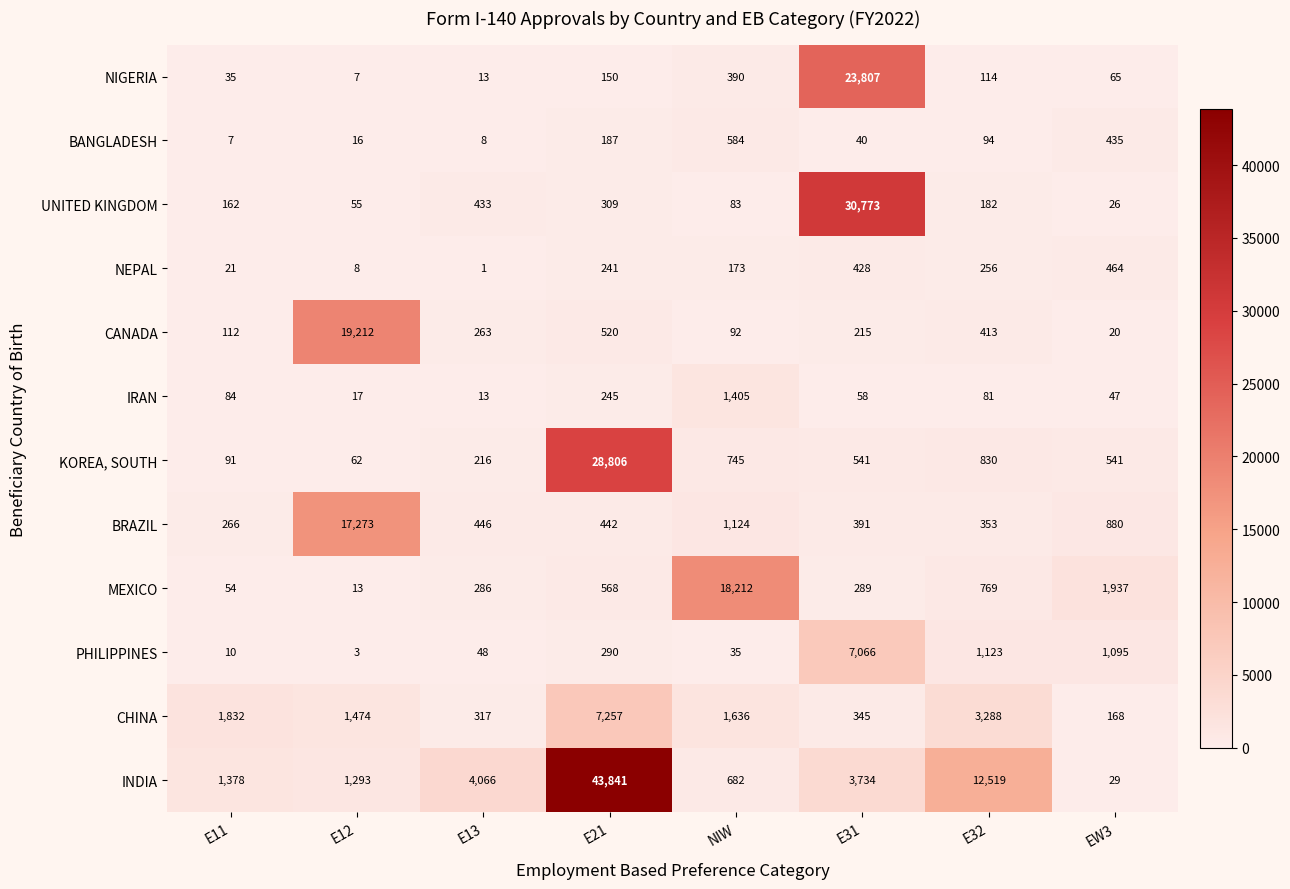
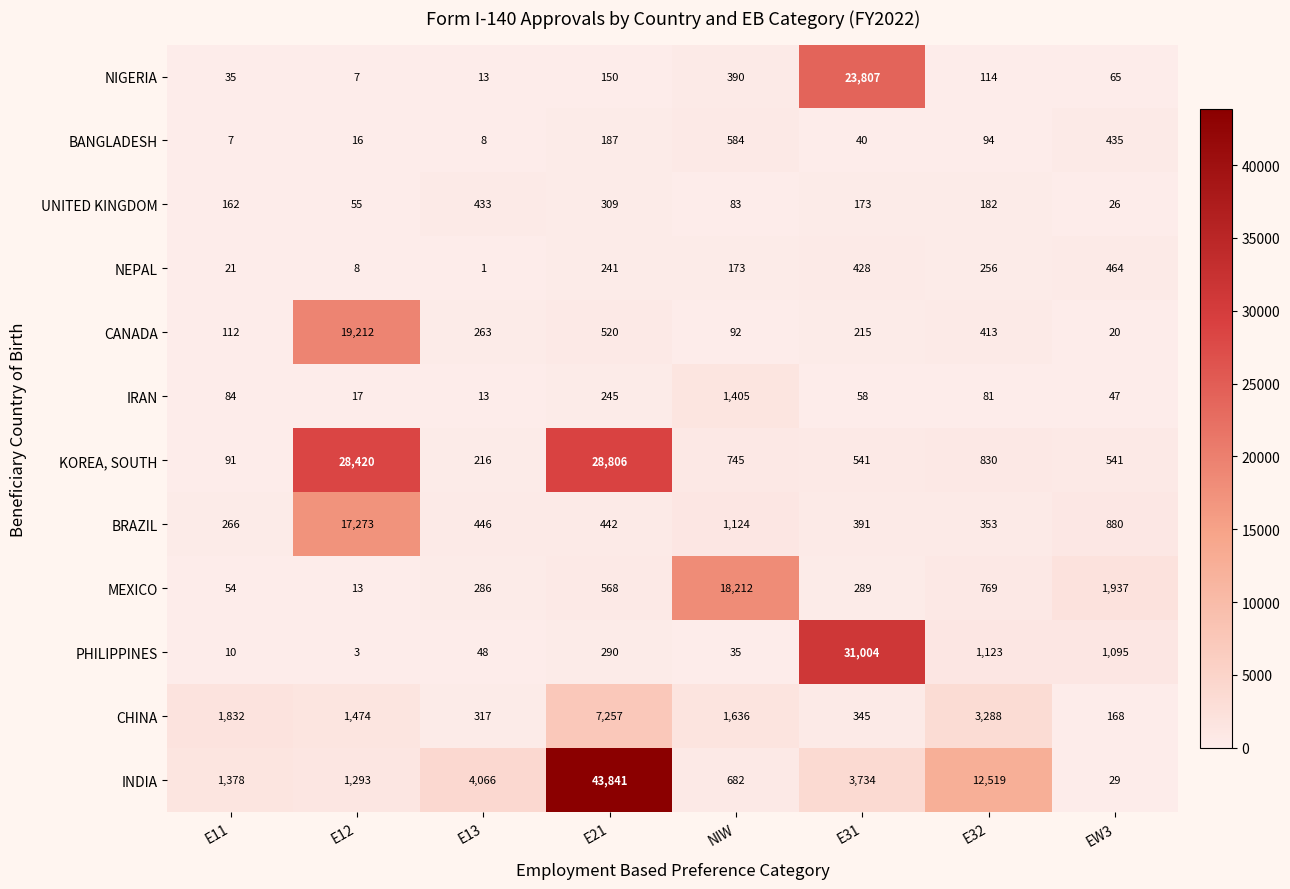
  {
    "NIGERIA": {
      "E11": "35",
      "E12": "7",
      "E13": "13",
      "E21": "150",
      "NIW": "390",
      "E31": "23,807",
      "E32": "114",
      "EW3": "65"
    },
    "BANGLADESH": {
      "E11": "7",
      "E12": "16",
      "E13": "8",
      "E21": "187",
      "NIW": "584",
      "E31": "40",
      "E32": "94",
      "EW3": "435"
    },
    "UNITED KINGDOM": {
      "E11": "162",
      "E12": "55",
      "E13": "433",
      "E21": "309",
      "NIW": "83",
-     "E31": "30,773",
+     "E31": "173",
      "E32": "182",
      "EW3": "26"
    },
    "NEPAL": {
      "E11": "21",
      "E12": "8",
      "E13": "1",
      "E21": "241",
      "NIW": "173",
      "E31": "428",
      "E32": "256",
      "EW3": "464"
    },
    "CANADA": {
      "E11": "112",
      "E12": "19,212",
      "E13": "263",
      "E21": "520",
      "NIW": "92",
      "E31": "215",
      "E32": "413",
      "EW3": "20"
    },
    "IRAN": {
      "E11": "84",
      "E12": "17",
      "E13": "13",
      "E21": "245",
      "NIW": "1,405",
      "E31": "58",
      "E32": "81",
      "EW3": "47"
    },
    "KOREA, SOUTH": {
      "E11": "91",
-     "E12": "62",
+     "E12": "28,420",
      "E13": "216",
      "E21": "28,806",
      "NIW": "745",
      "E31": "541",
      "E32": "830",
      "EW3": "541"
    },
    "BRAZIL": {
      "E11": "266",
      "E12": "17,273",
      "E13": "446",
      "E21": "442",
      "NIW": "1,124",
      "E31": "391",
      "E32": "353",
      "EW3": "880"
    },
    "MEXICO": {
      "E11": "54",
      "E12": "13",
      "E13": "286",
      "E21": "568",
      "NIW": "18,212",
      "E31": "289",
      "E32": "769",
      "EW3": "1,937"
    },
    "PHILIPPINES": {
      "E11": "10",
      "E12": "3",
      "E13": "48",
      "E21": "290",
      "NIW": "35",
-     "E31": "7,066",
+     "E31": "31,004",
      "E32": "1,123",
      "EW3": "1,095"
    },
    "CHINA": {
      "E11": "1,832",
      "E12": "1,474",
      "E13": "317",
      "E21": "7,257",
      "NIW": "1,636",
      "E31": "345",
      "E32": "3,288",
      "EW3": "168"
    },
    "INDIA": {
      "E11": "1,378",
      "E12": "1,293",
      "E13": "4,066",
      "E21": "43,841",
      "NIW": "682",
      "E31": "3,734",
      "E32": "12,519",
      "EW3": "29"
    }
  }
